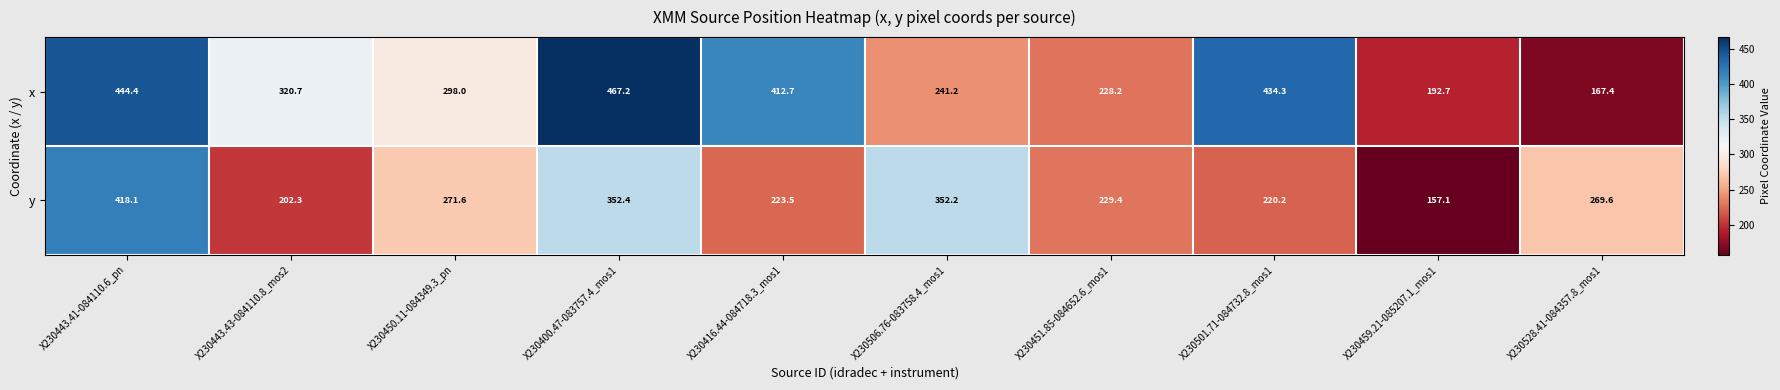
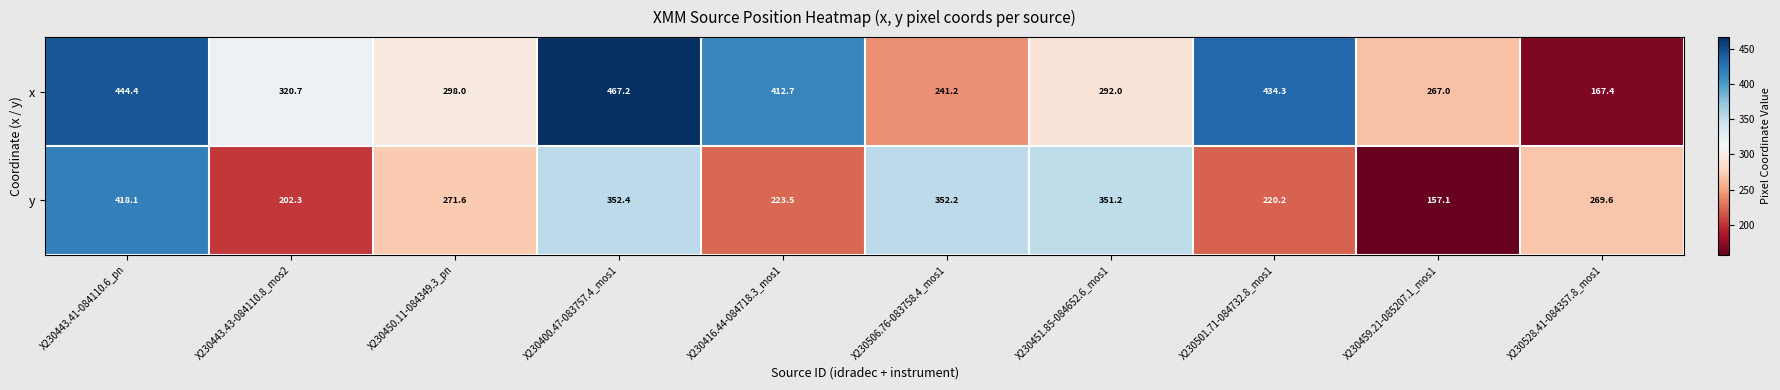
  {
    "x": {
      "X230443.41-084110.6_pn": 444.4,
      "X230443.43-084110.8_mos2": 320.7,
      "X230450.11-084349.3_pn": 298.0,
      "X230400.47-083757.4_mos1": 467.2,
      "X230416.44-084718.3_mos1": 412.7,
      "X230506.76-083758.4_mos1": 241.2,
-     "X230451.85-084652.6_mos1": 228.2,
+     "X230451.85-084652.6_mos1": 292.0,
      "X230501.71-084732.8_mos1": 434.3,
-     "X230459.21-085207.1_mos1": 192.7,
+     "X230459.21-085207.1_mos1": 267.0,
      "X230528.41-084357.8_mos1": 167.4
    },
    "y": {
      "X230443.41-084110.6_pn": 418.1,
      "X230443.43-084110.8_mos2": 202.3,
      "X230450.11-084349.3_pn": 271.6,
      "X230400.47-083757.4_mos1": 352.4,
      "X230416.44-084718.3_mos1": 223.5,
      "X230506.76-083758.4_mos1": 352.2,
-     "X230451.85-084652.6_mos1": 229.4,
+     "X230451.85-084652.6_mos1": 351.2,
      "X230501.71-084732.8_mos1": 220.2,
      "X230459.21-085207.1_mos1": 157.1,
      "X230528.41-084357.8_mos1": 269.6
    }
  }
